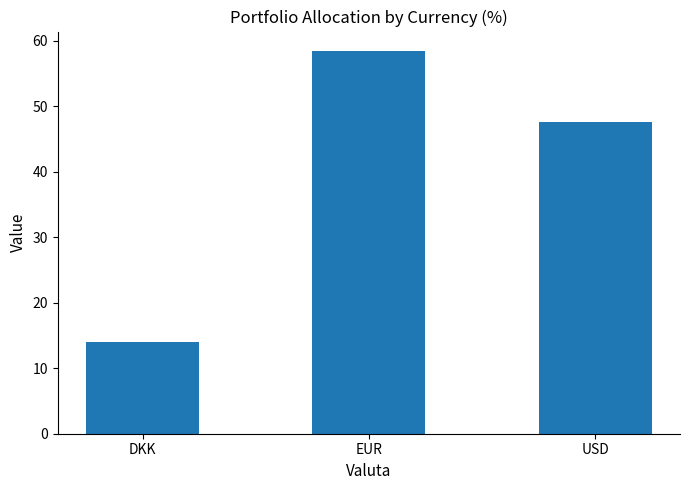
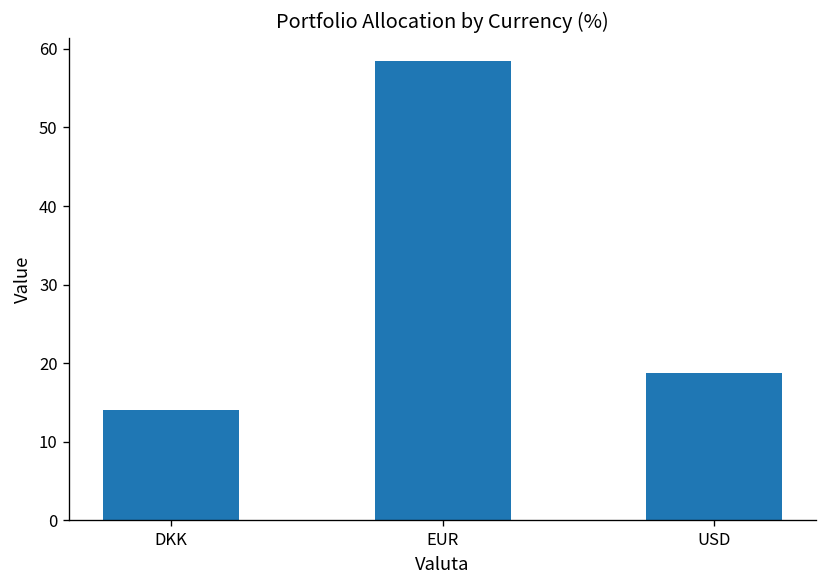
  {
    "DKK": 14,
    "EUR": 58,
-   "USD": 48
+   "USD": 19
  }
